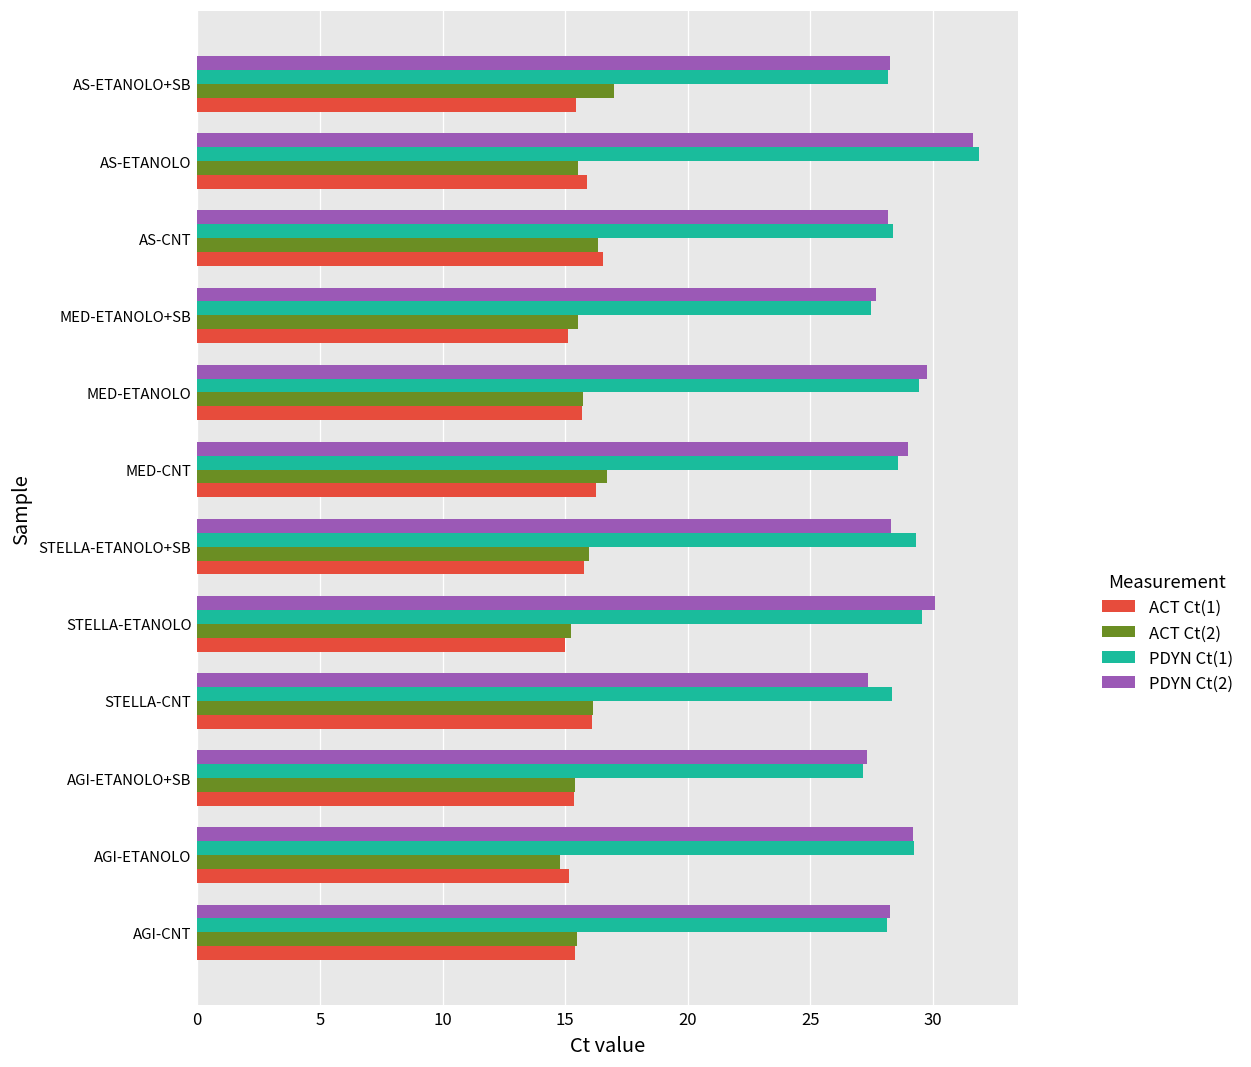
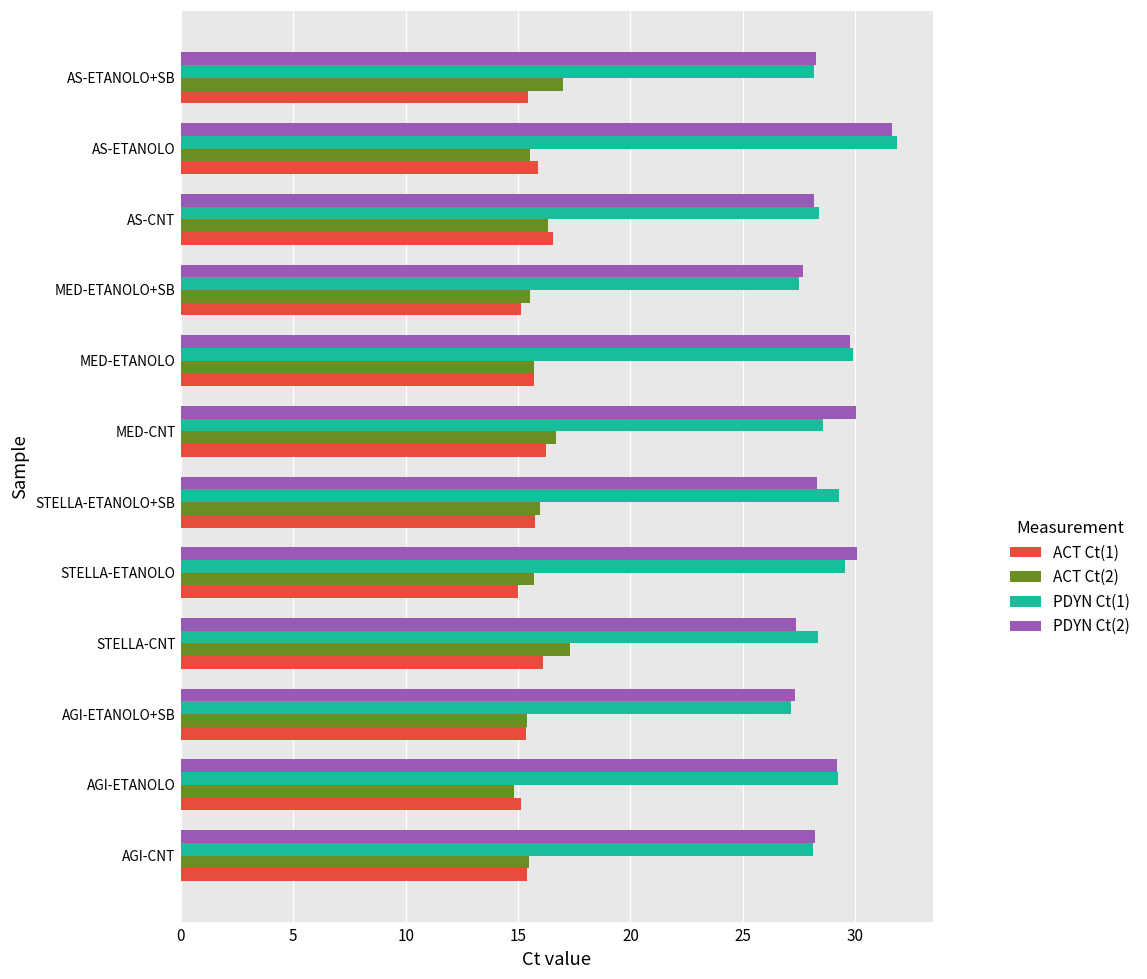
  {
    "ACT Ct(1)": {
      "AS-ETANOLO+SB": 15.4,
      "AS-ETANOLO": 15.9,
      "AS-CNT": 16.6,
      "MED-ETANOLO+SB": 15.1,
      "MED-ETANOLO": 15.7,
      "MED-CNT": 16.3,
      "STELLA-ETANOLO+SB": 15.8,
      "STELLA-ETANOLO": 15.0,
      "STELLA-CNT": 16.1,
      "AGI-ETANOLO+SB": 15.4,
      "AGI-ETANOLO": 15.1,
      "AGI-CNT": 15.4
    },
    "ACT Ct(2)": {
      "AS-ETANOLO+SB": 17.0,
      "AS-ETANOLO": 15.5,
      "AS-CNT": 16.3,
      "MED-ETANOLO+SB": 15.5,
      "MED-ETANOLO": 15.7,
      "MED-CNT": 16.7,
      "STELLA-ETANOLO+SB": 16.0,
-     "STELLA-ETANOLO": 15.2,
-     "STELLA-CNT": 16.2,
+     "STELLA-ETANOLO": 15.7,
+     "STELLA-CNT": 17.3,
      "AGI-ETANOLO+SB": 15.4,
      "AGI-ETANOLO": 14.8,
      "AGI-CNT": 15.5
    },
    "PDYN Ct(1)": {
      "AS-ETANOLO+SB": 28.2,
      "AS-ETANOLO": 31.9,
      "AS-CNT": 28.4,
      "MED-ETANOLO+SB": 27.5,
-     "MED-ETANOLO": 29.5,
+     "MED-ETANOLO": 29.9,
      "MED-CNT": 28.6,
      "STELLA-ETANOLO+SB": 29.3,
      "STELLA-ETANOLO": 29.6,
      "STELLA-CNT": 28.3,
      "AGI-ETANOLO+SB": 27.1,
      "AGI-ETANOLO": 29.2,
      "AGI-CNT": 28.1
    },
    "PDYN Ct(2)": {
      "AS-ETANOLO+SB": 28.2,
      "AS-ETANOLO": 31.7,
      "AS-CNT": 28.2,
      "MED-ETANOLO+SB": 27.7,
      "MED-ETANOLO": 29.8,
-     "MED-CNT": 29.0,
+     "MED-CNT": 30.0,
      "STELLA-ETANOLO+SB": 28.3,
      "STELLA-ETANOLO": 30.1,
      "STELLA-CNT": 27.4,
      "AGI-ETANOLO+SB": 27.3,
      "AGI-ETANOLO": 29.2,
      "AGI-CNT": 28.2
    }
  }
